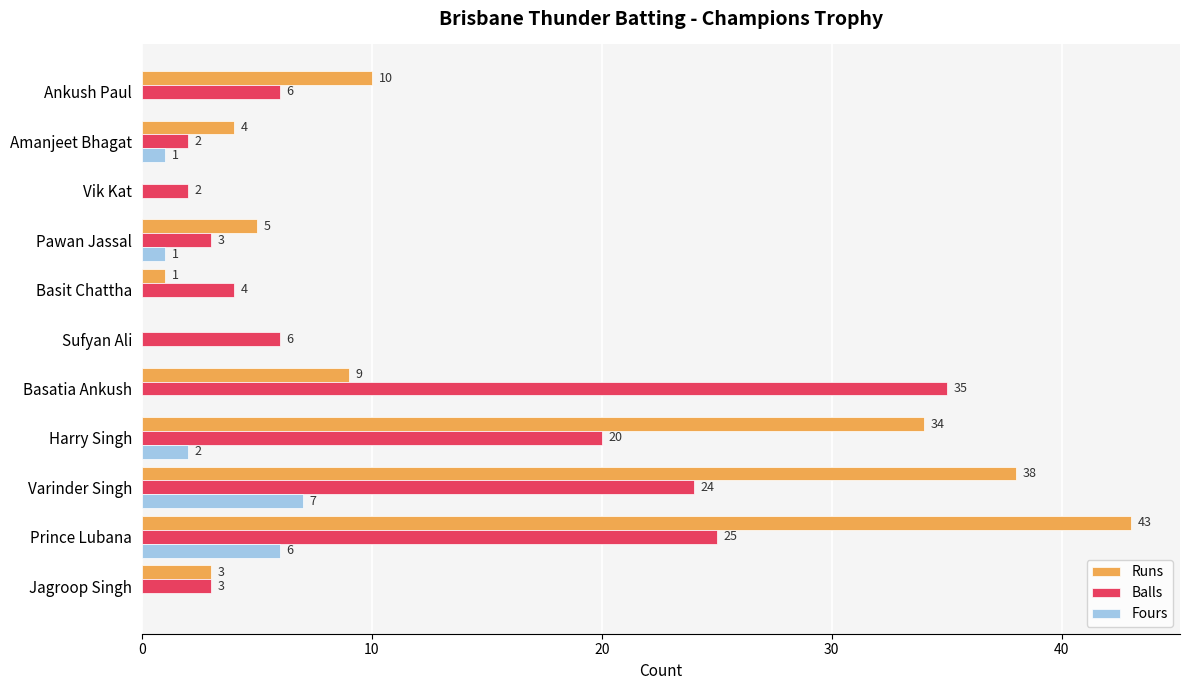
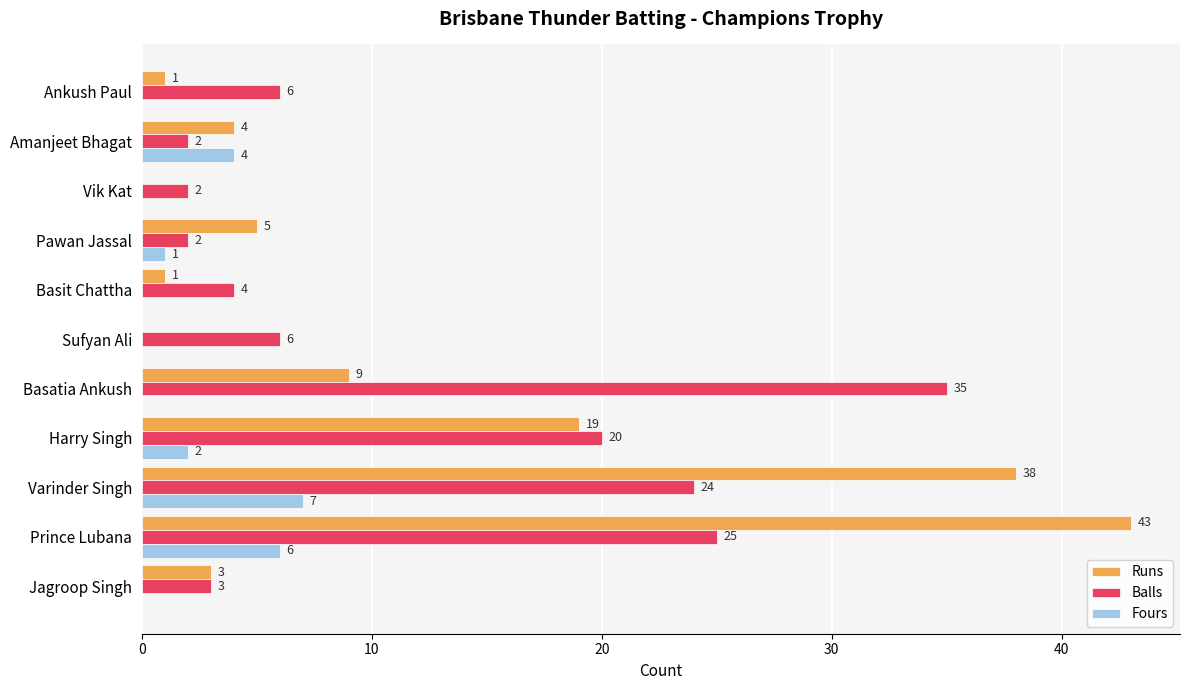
  {
    "Runs": {
-     "Ankush Paul": 10,
+     "Ankush Paul": 1,
      "Amanjeet Bhagat": 4,
      "Pawan Jassal": 5,
      "Basit Chattha": 1,
      "Basatia Ankush": 9,
-     "Harry Singh": 34,
+     "Harry Singh": 19,
      "Varinder Singh": 38,
      "Prince Lubana": 43,
      "Jagroop Singh": 3
    },
    "Balls": {
      "Ankush Paul": 6,
      "Amanjeet Bhagat": 2,
      "Vik Kat": 2,
-     "Pawan Jassal": 3,
+     "Pawan Jassal": 2,
      "Basit Chattha": 4,
      "Sufyan Ali": 6,
      "Basatia Ankush": 35,
      "Harry Singh": 20,
      "Varinder Singh": 24,
      "Prince Lubana": 25,
      "Jagroop Singh": 3
    },
    "Fours": {
-     "Amanjeet Bhagat": 1,
+     "Amanjeet Bhagat": 4,
      "Pawan Jassal": 1,
      "Harry Singh": 2,
      "Varinder Singh": 7,
      "Prince Lubana": 6
    }
  }
